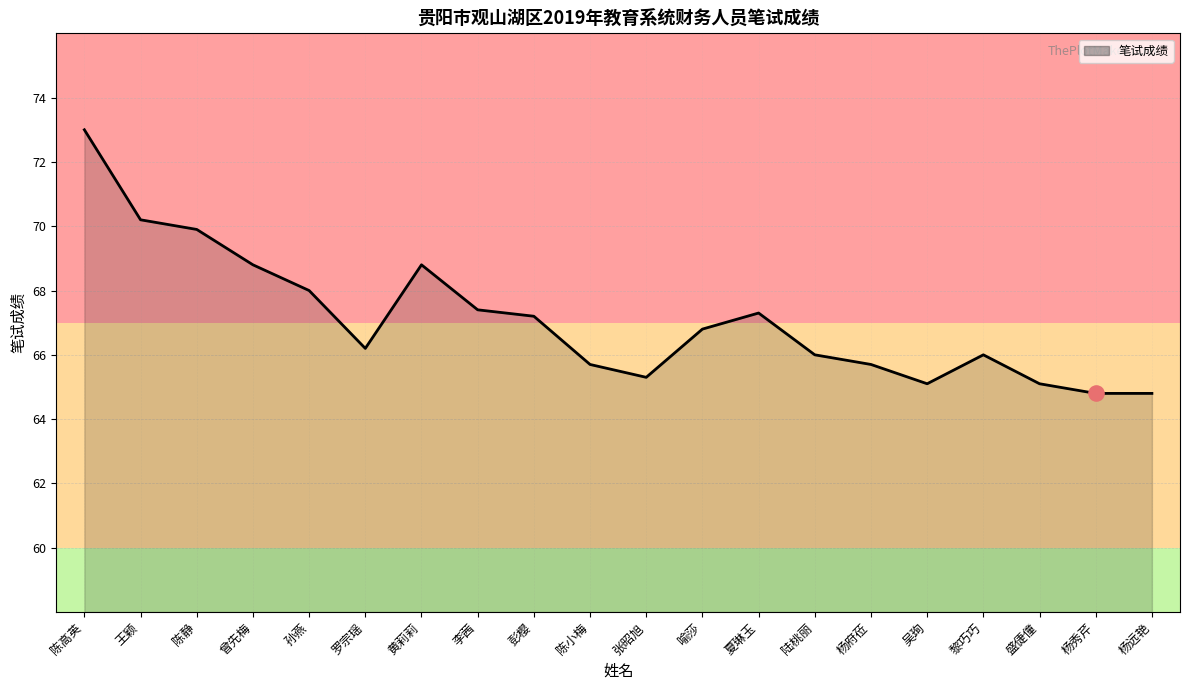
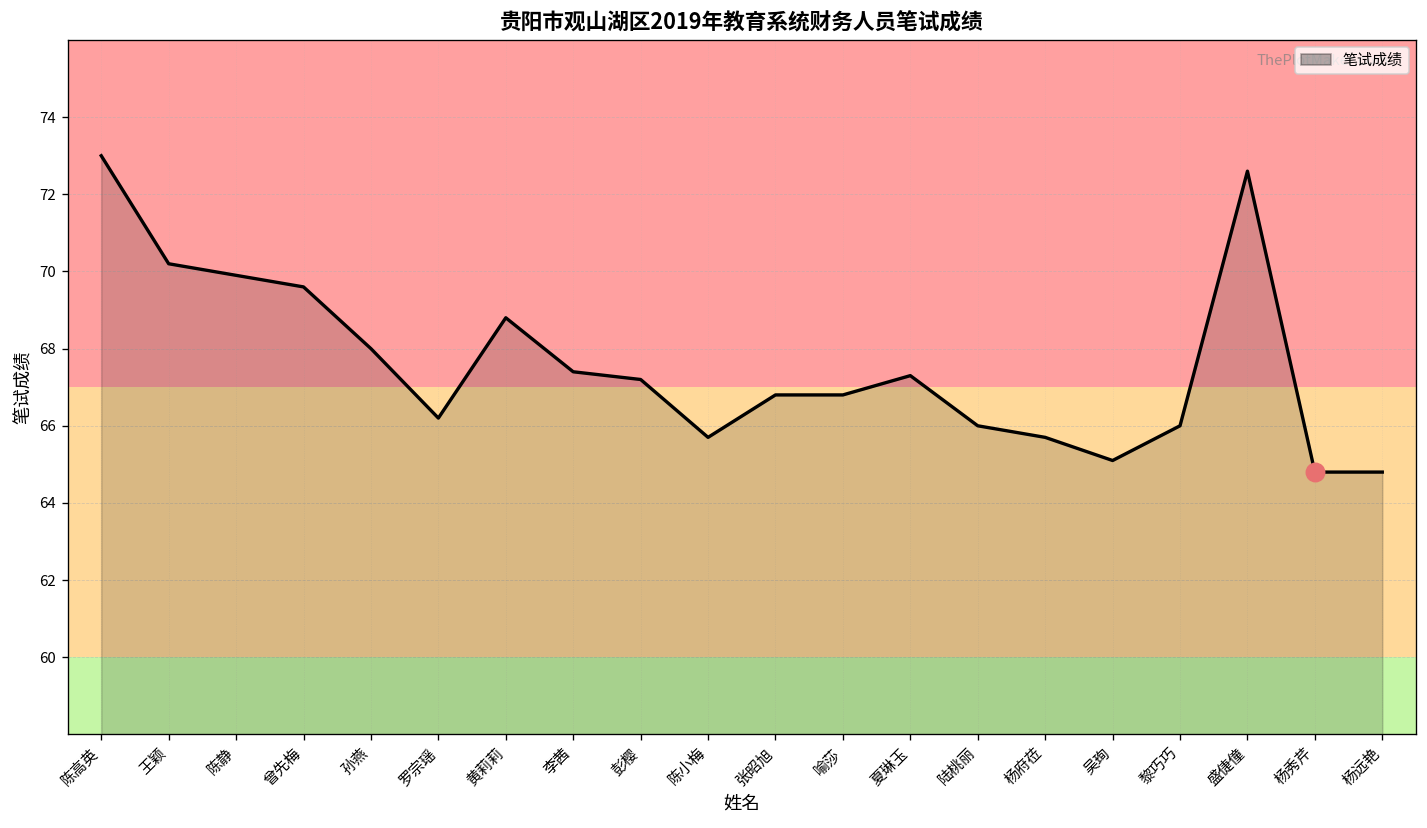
  {
    "笔试成绩": {
      "陈高英": 73.0,
      "王颖": 70.2,
      "陈静": 69.9,
-     "曾先梅": 68.8,
+     "曾先梅": 69.6,
      "孙燕": 68.0,
      "罗宗瑶": 66.2,
      "黄莉莉": 68.8,
      "李茜": 67.4,
      "彭樱": 67.2,
      "陈小梅": 65.7,
-     "张昭旭": 65.3,
+     "张昭旭": 66.8,
      "喻莎": 66.8,
      "夏琳玉": 67.3,
      "陆桃丽": 66.0,
      "杨府莅": 65.7,
      "吴珣": 65.1,
      "黎巧巧": 66.0,
-     "盛倢僮": 65.1,
+     "盛倢僮": 72.6,
      "杨远艳": 64.8
    }
  }
